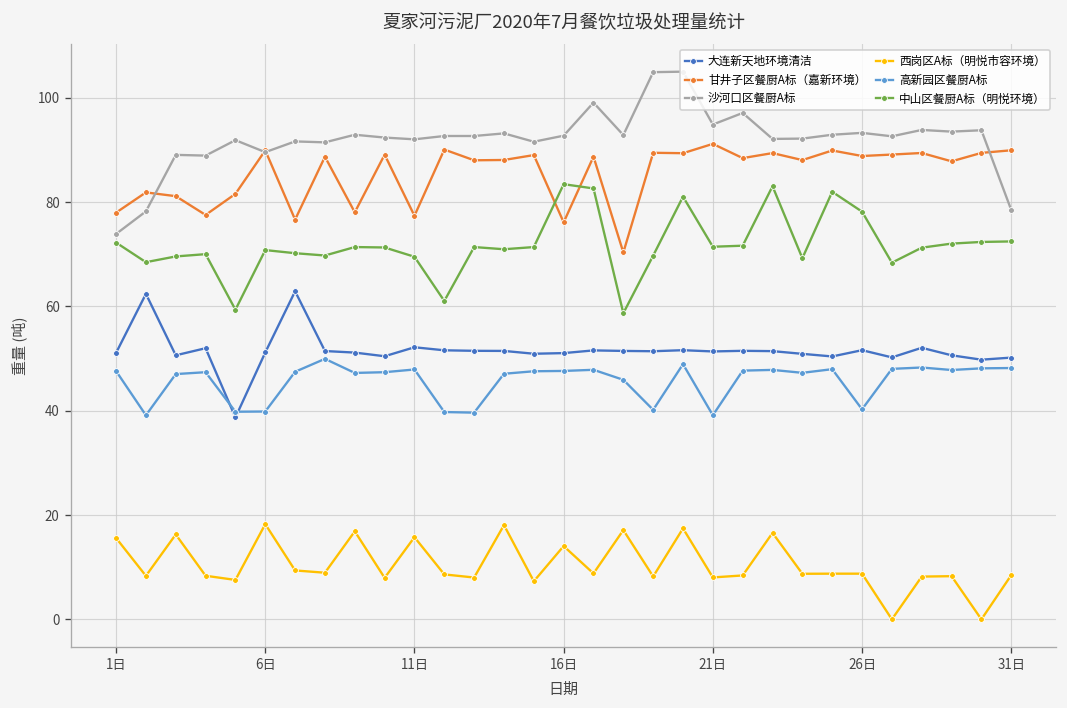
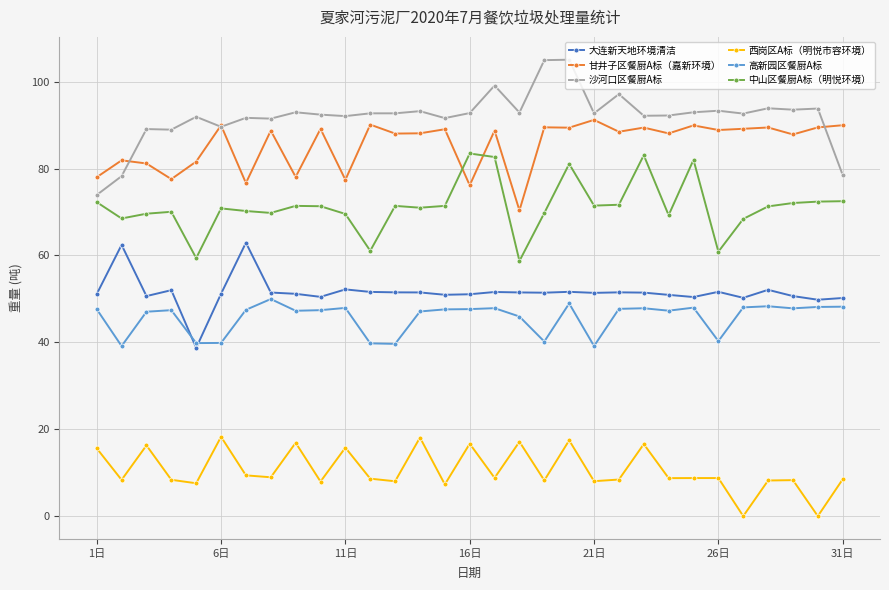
  {
    "甘井子区餐厨A标（嘉新环境）": {
      "1日": 78,
      "11日": 77,
      "16日": 76,
      "21日": 91,
      "26日": 89,
      "31日": 90
    },
    "沙河口区餐厨A标": {
      "1日": 74,
      "11日": 92,
      "16日": 93,
-     "21日": 95,
+     "21日": 93,
      "26日": 93,
      "31日": 79
    },
    "西岗区A标（明悦市容环境）": {
      "1日": 16,
      "6日": 18,
      "11日": 16,
-     "16日": 14,
+     "16日": 17,
      "21日": 8,
      "26日": 9,
      "31日": 8
    },
    "中山区餐厨A标（明悦环境）": {
      "1日": 72,
      "6日": 71,
      "11日": 70,
      "16日": 83,
      "21日": 71,
-     "26日": 78,
+     "26日": 61,
      "31日": 72
    }
  }
